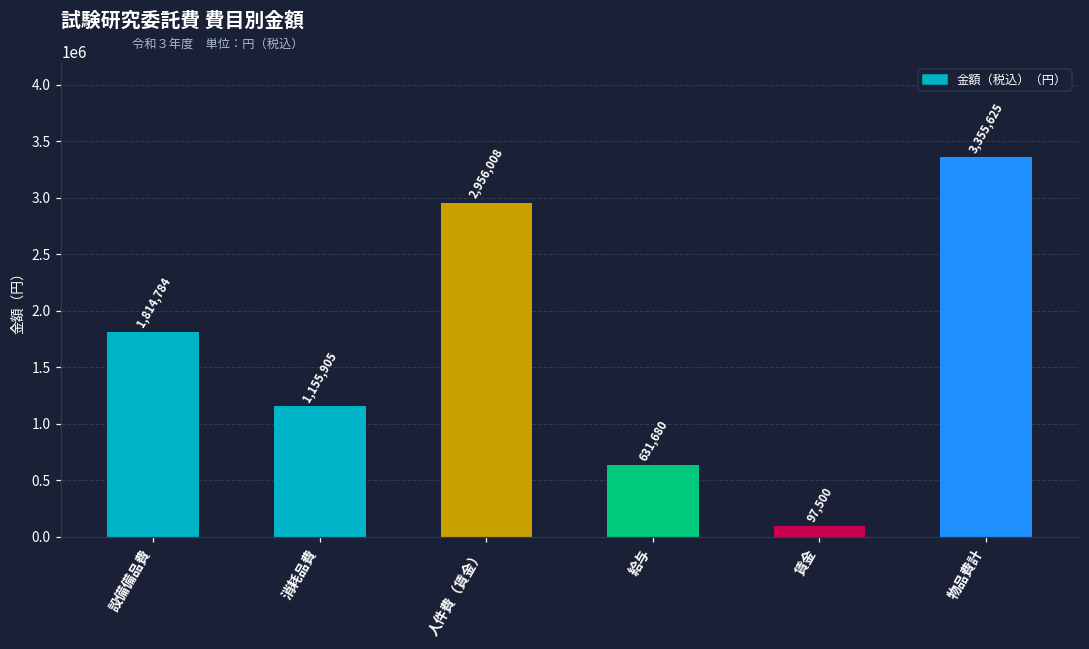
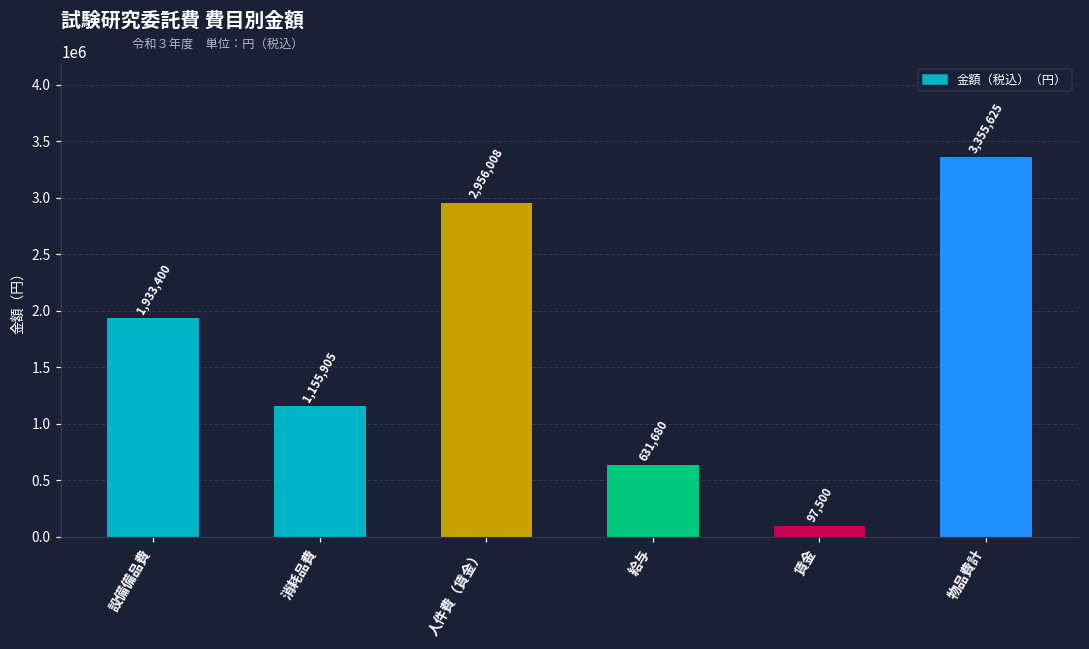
  {
-   "設備備品費": "1,814,784",
+   "設備備品費": "1,933,400",
    "消耗品費": "1,155,905",
    "人件費（賃金）": "2,956,008",
    "給与": "631,680",
    "賃金": "97,500",
    "物品費計": "3,355,625"
  }
